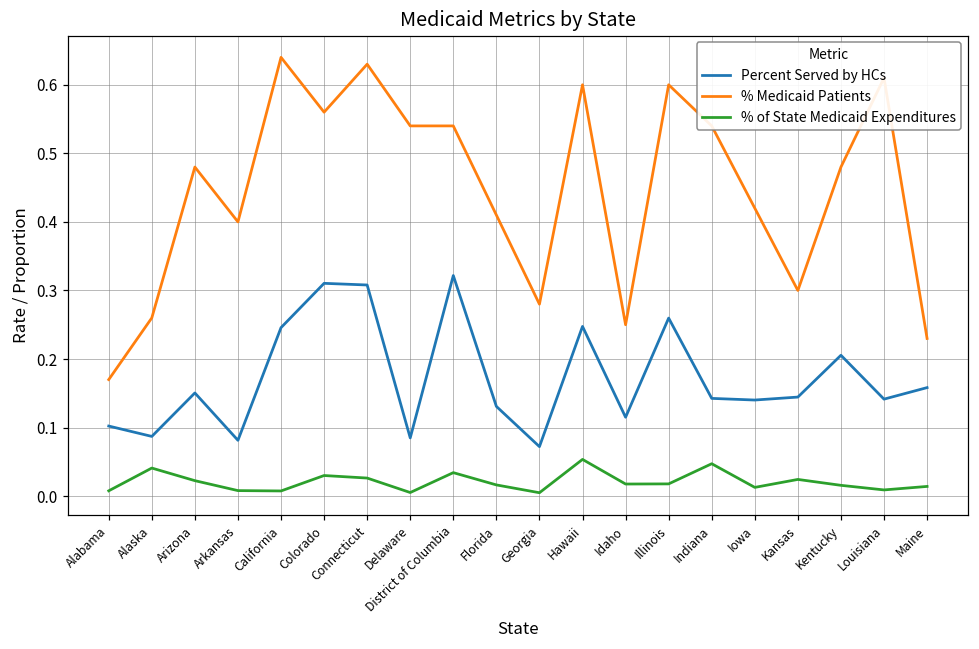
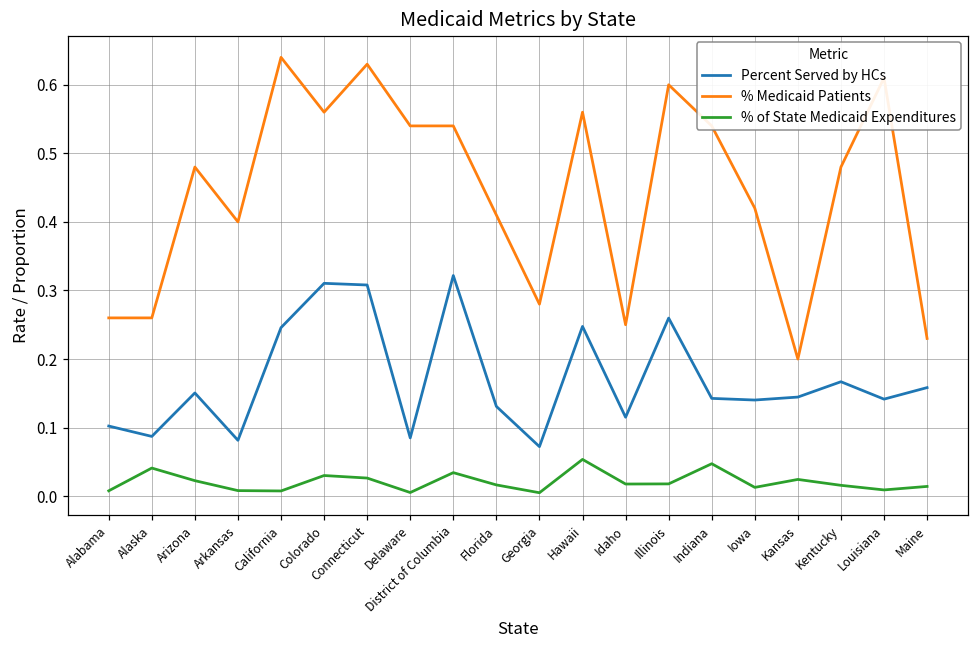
  {
    "Percent Served by HCs": {
      "Alabama": 0.10,
      "Alaska": 0.09,
      "Arizona": 0.15,
      "Arkansas": 0.08,
      "California": 0.25,
      "Colorado": 0.31,
      "Connecticut": 0.31,
      "Delaware": 0.08,
      "District of Columbia": 0.32,
      "Florida": 0.13,
      "Georgia": 0.07,
      "Hawaii": 0.25,
      "Idaho": 0.12,
      "Illinois": 0.26,
      "Indiana": 0.14,
      "Iowa": 0.14,
      "Kansas": 0.14,
-     "Kentucky": 0.21,
+     "Kentucky": 0.17,
      "Louisiana": 0.14,
      "Maine": 0.16
    },
    "% Medicaid Patients": {
-     "Alabama": 0.17,
+     "Alabama": 0.26,
      "Alaska": 0.26,
      "Arizona": 0.48,
      "Arkansas": 0.40,
      "California": 0.64,
      "Colorado": 0.56,
      "Connecticut": 0.63,
      "Delaware": 0.54,
      "District of Columbia": 0.54,
      "Florida": 0.41,
      "Georgia": 0.28,
-     "Hawaii": 0.60,
+     "Hawaii": 0.56,
      "Idaho": 0.25,
      "Illinois": 0.60,
      "Iowa": 0.42,
-     "Kansas": 0.3,
+     "Kansas": 0.2,
      "Kentucky": 0.48,
      "Maine": 0.23
    },
    "% of State Medicaid Expenditures": {
      "Alabama": 0.01,
      "Alaska": 0.04,
      "Arizona": 0.02,
      "Arkansas": 0.01,
      "California": 0.01,
      "Colorado": 0.03,
      "Connecticut": 0.03,
      "Delaware": 0.01,
      "District of Columbia": 0.03,
      "Florida": 0.02,
      "Georgia": 0.01,
      "Hawaii": 0.05,
      "Idaho": 0.02,
      "Illinois": 0.02,
      "Indiana": 0.05,
      "Iowa": 0.01,
      "Kansas": 0.02,
      "Kentucky": 0.02,
      "Louisiana": 0.01,
      "Maine": 0.01
    }
  }
